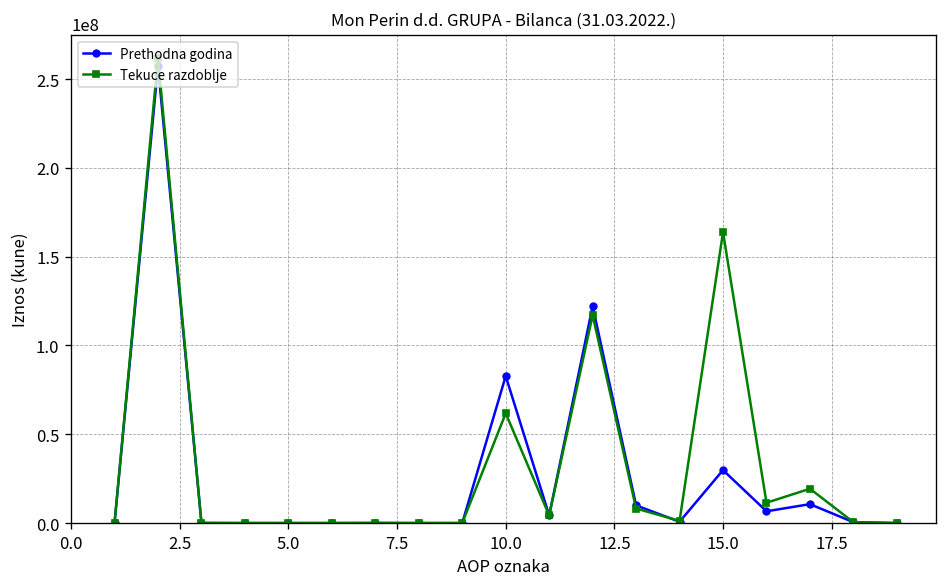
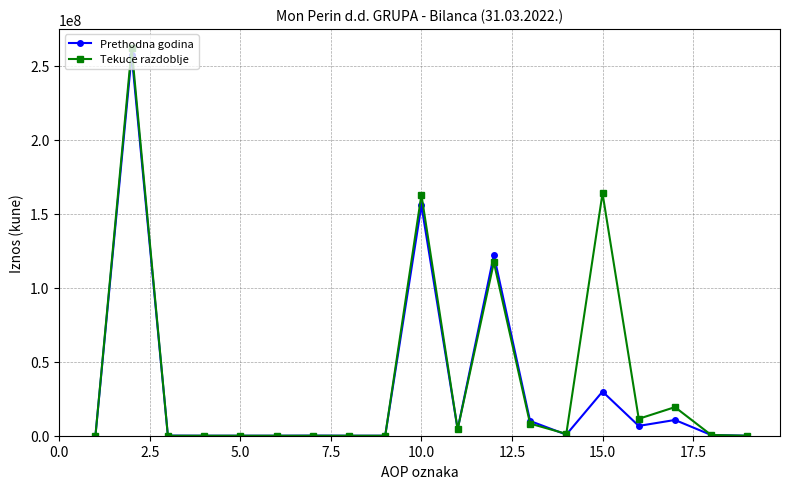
  {
    "Prethodna godina": {
-     "10.0": 83000000,
+     "10.0": 156000000,
      "15.0": 30000000
    },
    "Tekuce razdoblje": {
-     "10.0": 62000000,
+     "10.0": 163000000,
      "15.0": 164000000
    }
  }
